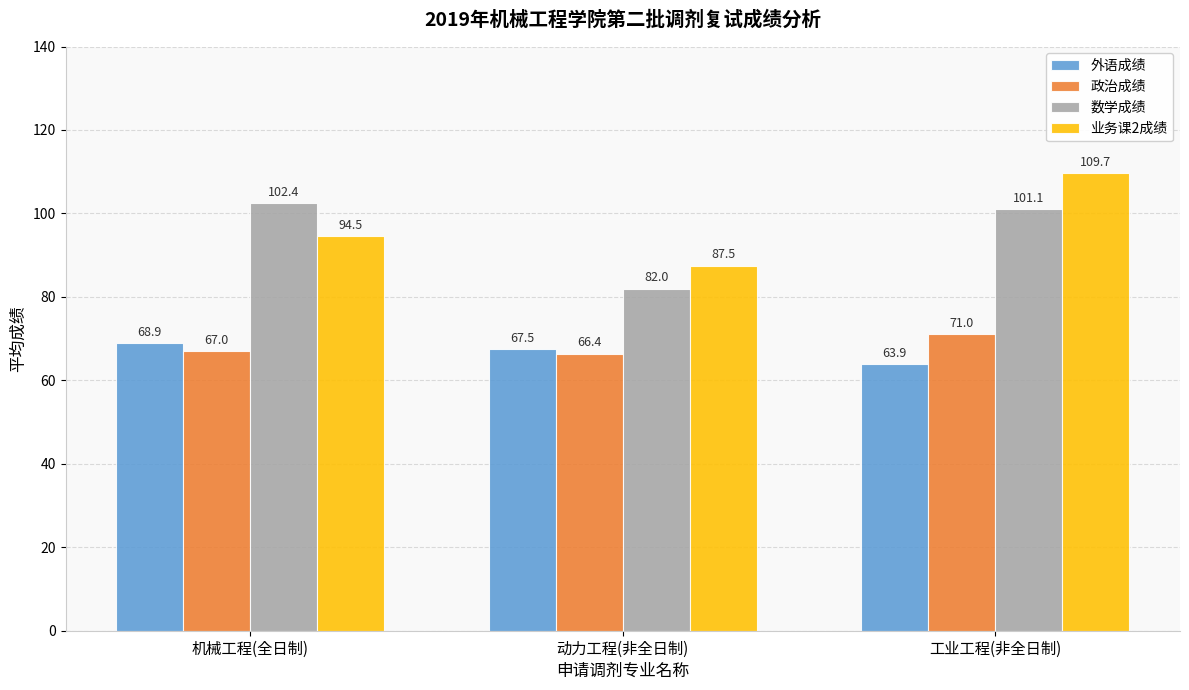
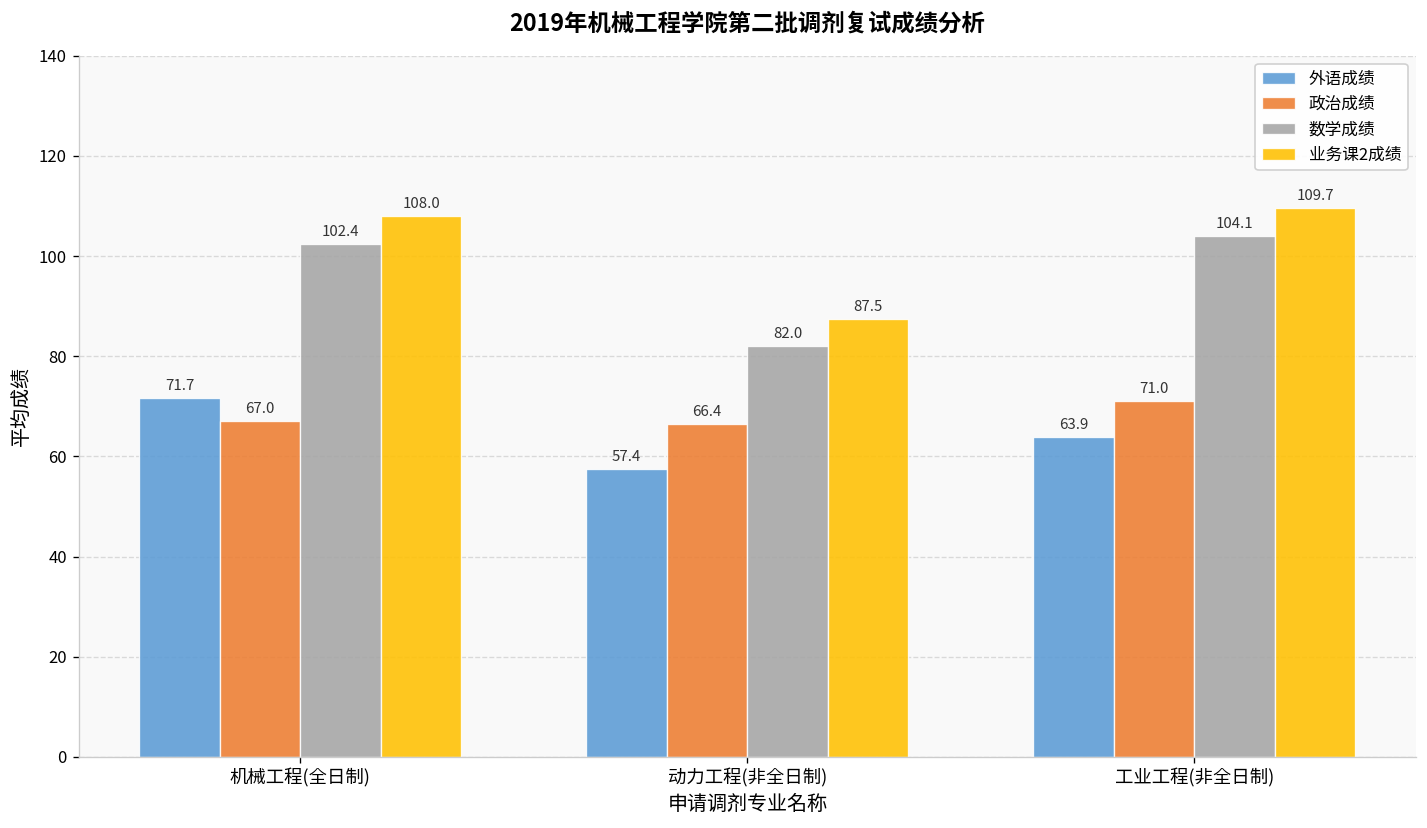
  {
    "外语成绩": {
-     "机械工程(全日制)": 68.9,
-     "动力工程(非全日制)": 67.5,
+     "机械工程(全日制)": 71.7,
+     "动力工程(非全日制)": 57.4,
      "工业工程(非全日制)": 63.9
    },
    "政治成绩": {
      "机械工程(全日制)": 67.0,
      "动力工程(非全日制)": 66.4,
      "工业工程(非全日制)": 71.0
    },
    "数学成绩": {
      "机械工程(全日制)": 102.4,
      "动力工程(非全日制)": 82.0,
-     "工业工程(非全日制)": 101.1
+     "工业工程(非全日制)": 104.1
    },
    "业务课2成绩": {
-     "机械工程(全日制)": 94.5,
+     "机械工程(全日制)": 108.0,
      "动力工程(非全日制)": 87.5,
      "工业工程(非全日制)": 109.7
    }
  }
